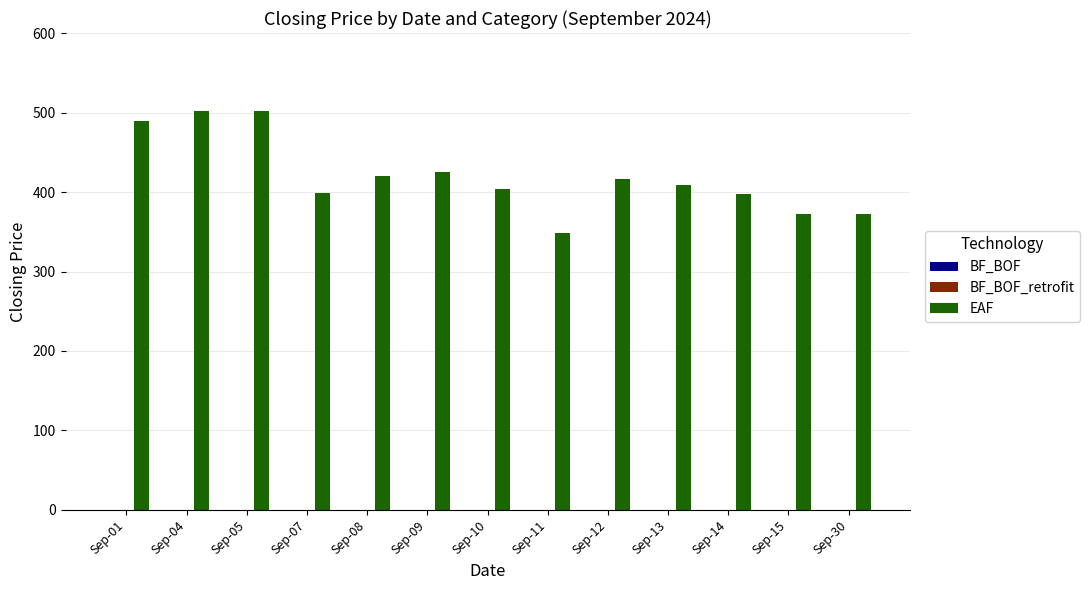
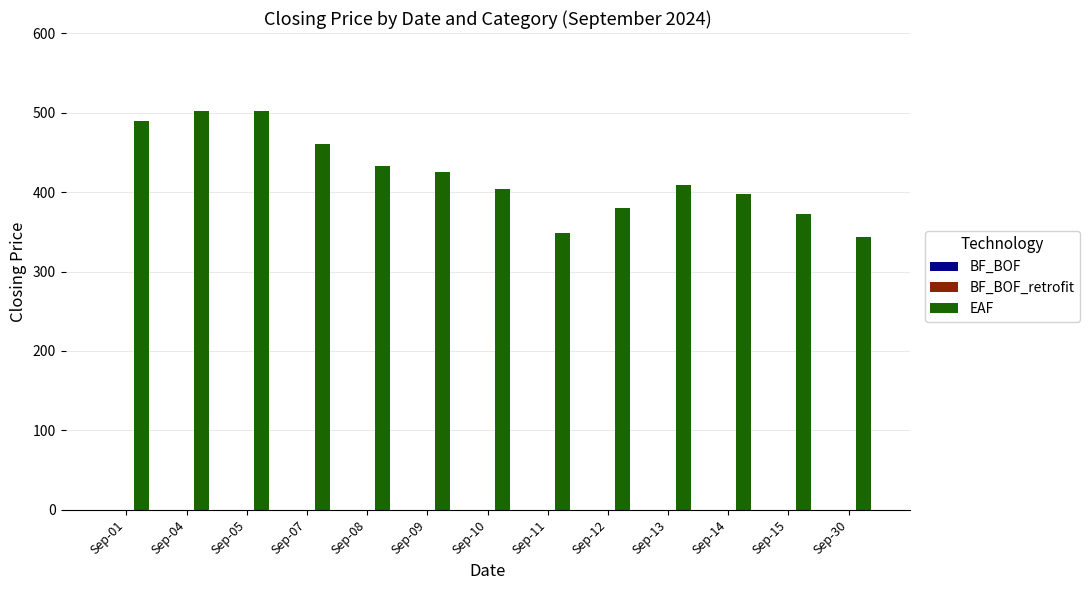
  {
    "BF_BOF": {
      "Sep-01": 0,
      "Sep-04": 0,
      "Sep-05": 0,
      "Sep-07": 0,
      "Sep-08": 0,
      "Sep-09": 0,
      "Sep-10": 0,
      "Sep-11": 0,
      "Sep-12": 0,
      "Sep-13": 0,
      "Sep-14": 0,
      "Sep-15": 0,
      "Sep-30": 0
    },
    "BF_BOF_retrofit": {
      "Sep-01": 0,
      "Sep-04": 0,
      "Sep-05": 0,
      "Sep-07": 0,
      "Sep-08": 0,
      "Sep-09": 0,
      "Sep-10": 0,
      "Sep-11": 0,
      "Sep-12": 0,
      "Sep-13": 0,
      "Sep-14": 0,
      "Sep-15": 0,
      "Sep-30": 0
    },
    "EAF": {
      "Sep-01": 490,
      "Sep-04": 500,
      "Sep-05": 500,
-     "Sep-07": 400,
-     "Sep-08": 420,
+     "Sep-07": 460,
+     "Sep-08": 430,
      "Sep-09": 430,
      "Sep-10": 400,
      "Sep-11": 350,
-     "Sep-12": 420,
+     "Sep-12": 380,
      "Sep-13": 410,
      "Sep-14": 400,
      "Sep-15": 370,
-     "Sep-30": 370
+     "Sep-30": 340
    }
  }
